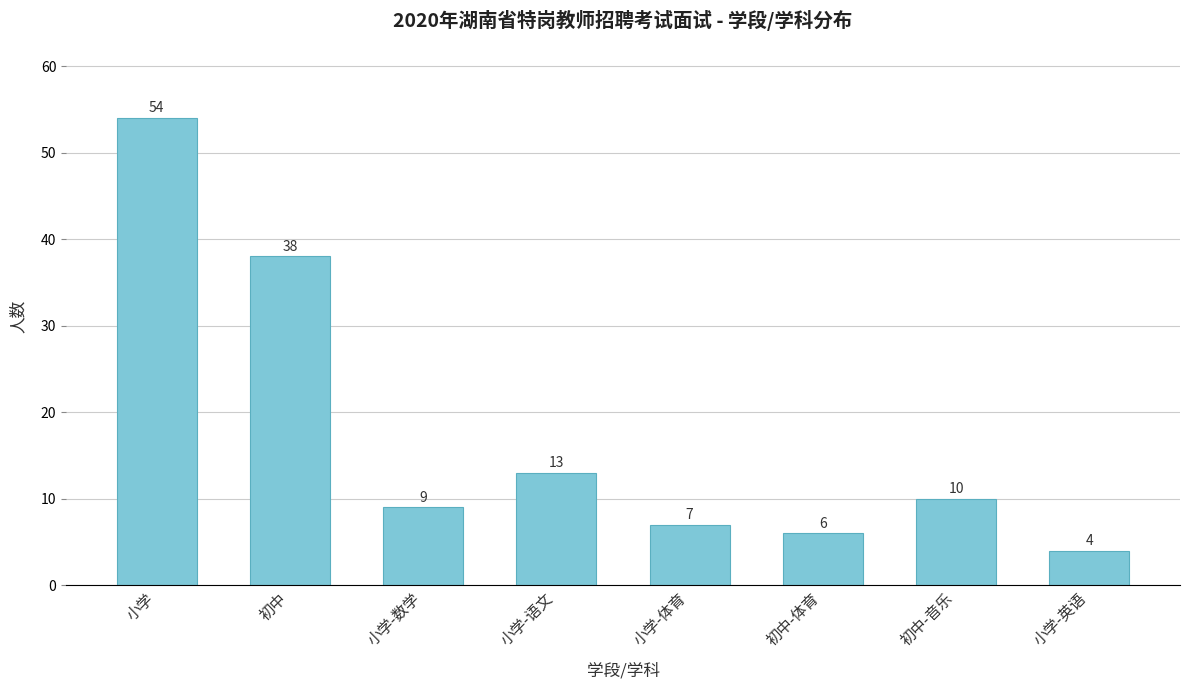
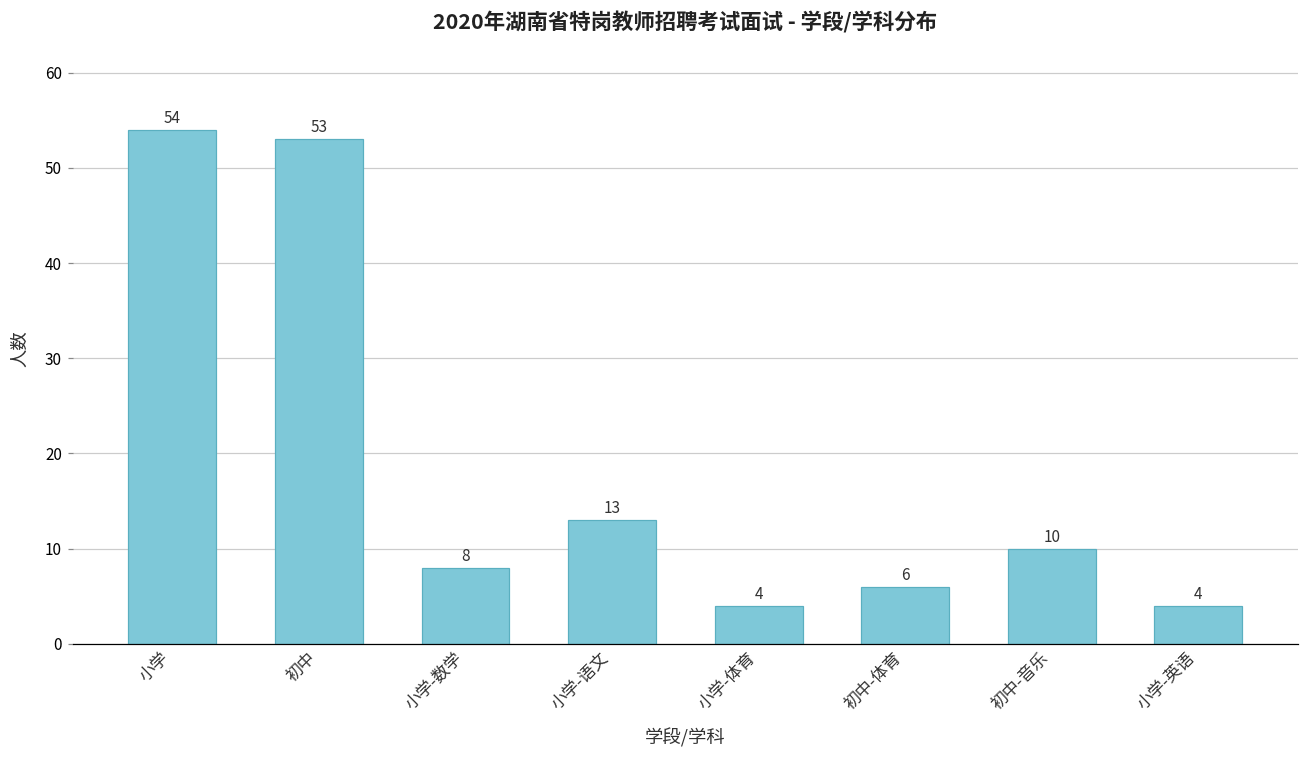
  {
    "小学": 54,
-   "初中": 38,
-   "小学-数学": 9,
+   "初中": 53,
+   "小学-数学": 8,
    "小学-语文": 13,
-   "小学-体育": 7,
+   "小学-体育": 4,
    "初中-体育": 6,
    "初中-音乐": 10,
    "小学-英语": 4
  }
